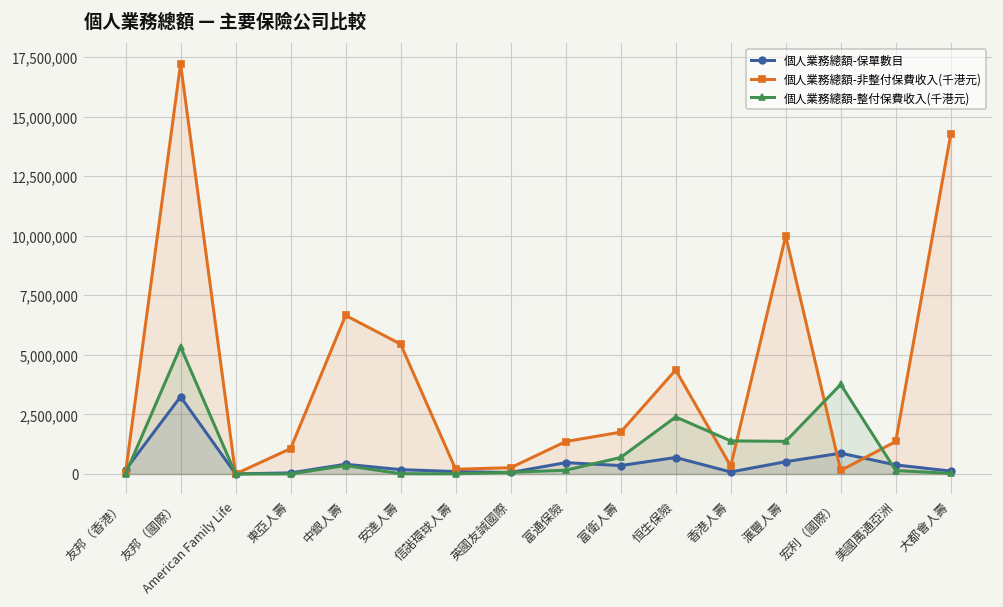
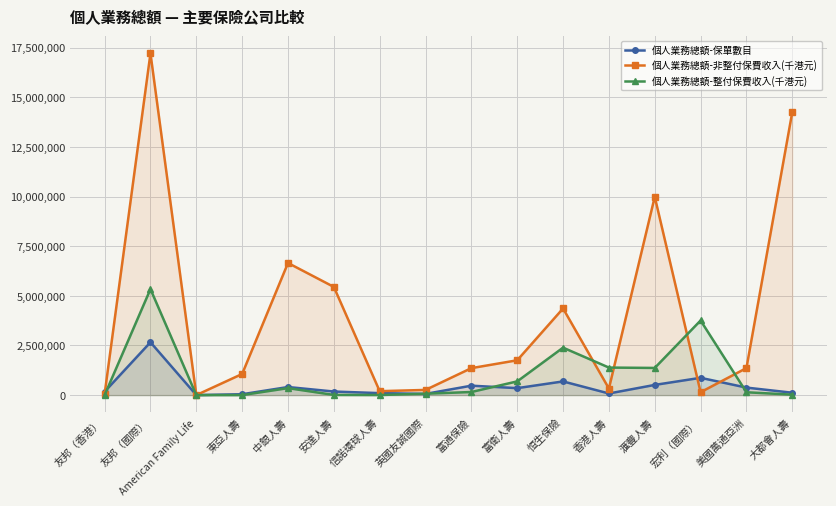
  {
    "個人業務總額-保單數目": {
-     "友邦（國際）": "3,200,000",
+     "友邦（國際）": "2,700,000",
      "安達人壽": "200,000",
      "富通保險": "500,000",
      "富衛人壽": "400,000",
      "恒生保險": "700,000",
      "香港人壽": "100,000",
      "滙豐人壽": "500,000",
      "宏利（國際）": "900,000",
      "美國萬通亞洲": "400,000"
    },
    "個人業務總額-非整付保費收入(千港元)": {
      "友邦（國際）": "17,200,000",
      "東亞人壽": "1,100,000",
      "中銀人壽": "6,700,000",
      "安達人壽": "5,400,000",
      "英國友誠國際": "300,000",
      "富通保險": "1,400,000",
      "富衛人壽": "1,800,000",
      "恒生保險": "4,400,000",
      "香港人壽": "300,000",
      "滙豐人壽": "10,000,000",
      "宏利（國際）": "100,000",
      "美國萬通亞洲": "1,400,000",
      "大都會人壽": "14,300,000"
    },
    "個人業務總額-整付保費收入(千港元)": {
      "友邦（國際）": "5,300,000",
      "安達人壽": "0",
      "富通保險": "200,000",
      "富衛人壽": "700,000",
      "恒生保險": "2,400,000",
      "香港人壽": "1,400,000",
      "滙豐人壽": "1,400,000",
      "宏利（國際）": "3,800,000",
      "美國萬通亞洲": "100,000"
    }
  }
